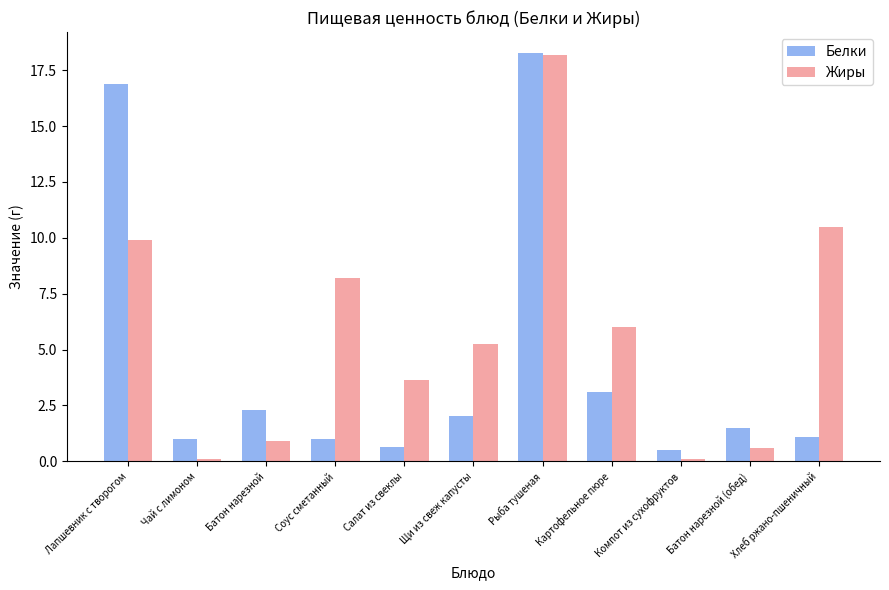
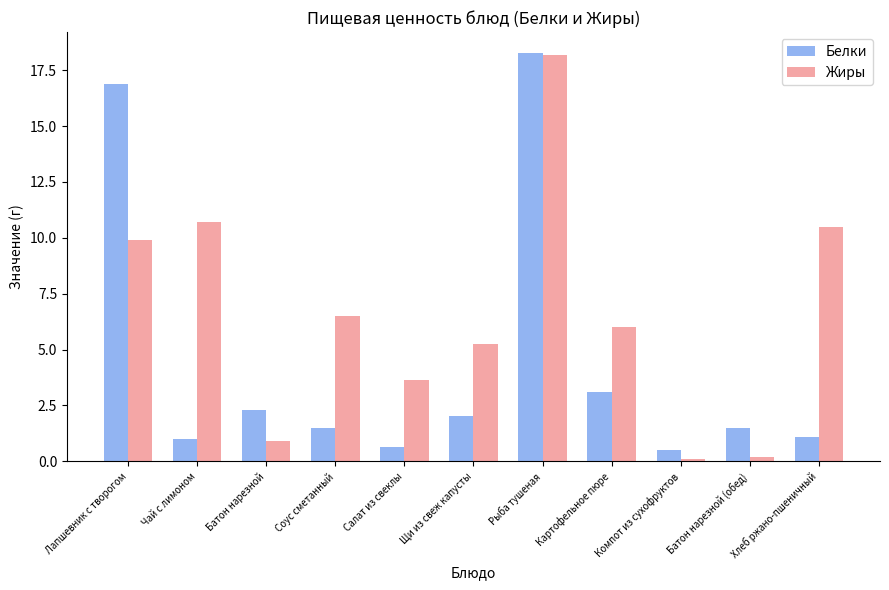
  {
    "Белки": {
      "Лапшевник с творогом": 16.9,
      "Чай с лимоном": 1.0,
      "Батон нарезной": 2.3,
-     "Соус сметанный": 1.0,
+     "Соус сметанный": 1.5,
      "Салат из свеклы": 0.7,
      "Щи из свеж капусты": 2.1,
      "Рыба тушеная": 18.3,
      "Картофельное пюре": 3.1,
      "Компот из сухофруктов": 0.5,
      "Батон нарезной (обед)": 1.5,
      "Хлеб ржано-пшеничный": 1.1
    },
    "Жиры": {
      "Лапшевник с творогом": 9.9,
-     "Чай с лимоном": 0.1,
+     "Чай с лимоном": 10.7,
      "Батон нарезной": 0.9,
-     "Соус сметанный": 8.2,
+     "Соус сметанный": 6.5,
      "Салат из свеклы": 3.7,
      "Щи из свеж капусты": 5.3,
      "Рыба тушеная": 18.2,
      "Картофельное пюре": 6.0,
      "Компот из сухофруктов": 0.1,
-     "Батон нарезной (обед)": 0.6,
+     "Батон нарезной (обед)": 0.2,
      "Хлеб ржано-пшеничный": 10.5
    }
  }
